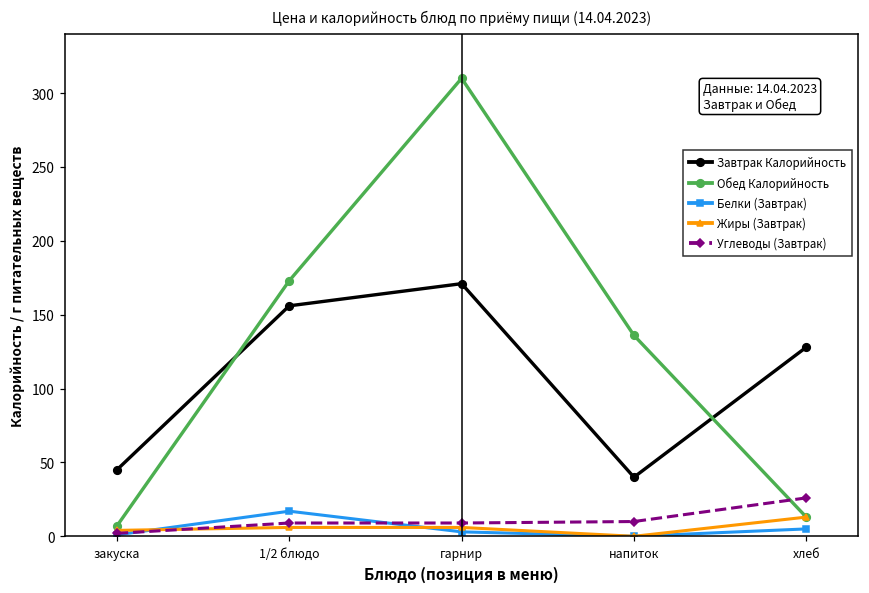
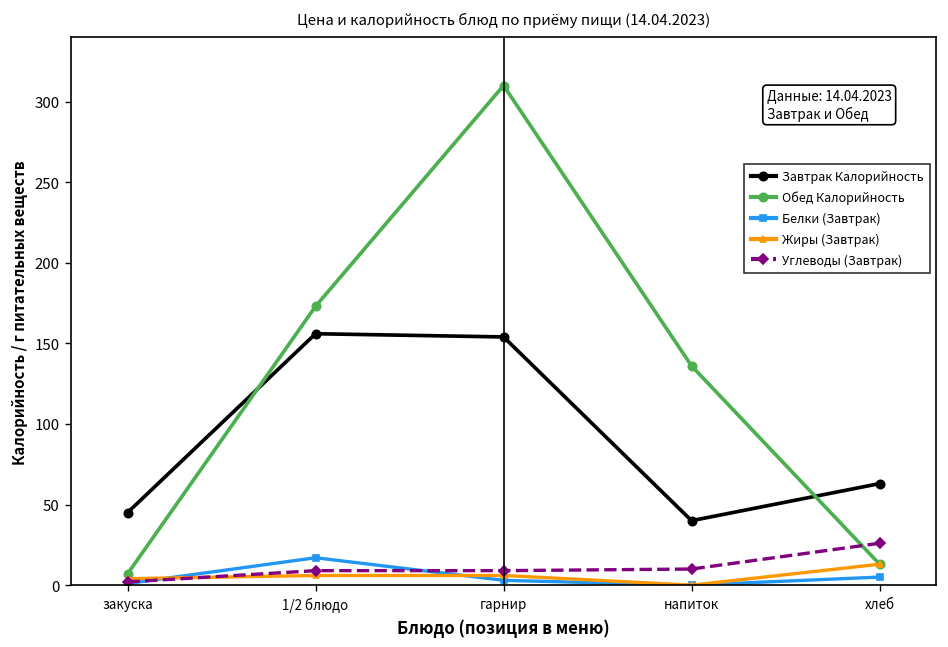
  {
    "Завтрак Калорийность": {
      "закуска": 45,
      "1/2 блюдо": 156,
-     "гарнир": 171,
+     "гарнир": 154,
      "напиток": 40,
-     "хлеб": 128
+     "хлеб": 63
    },
    "Обед Калорийность": {
      "закуска": 7,
      "1/2 блюдо": 173,
      "гарнир": 310,
      "напиток": 136
    },
    "Белки (Завтрак)": {
      "1/2 блюдо": 17,
      "гарнир": 3,
      "хлеб": 5
    },
    "Жиры (Завтрак)": {
      "закуска": 4,
      "1/2 блюдо": 6,
      "гарнир": 6
    },
    "Углеводы (Завтрак)": {
      "1/2 блюдо": 9,
      "гарнир": 9,
      "напиток": 10,
      "хлеб": 26
    }
  }
